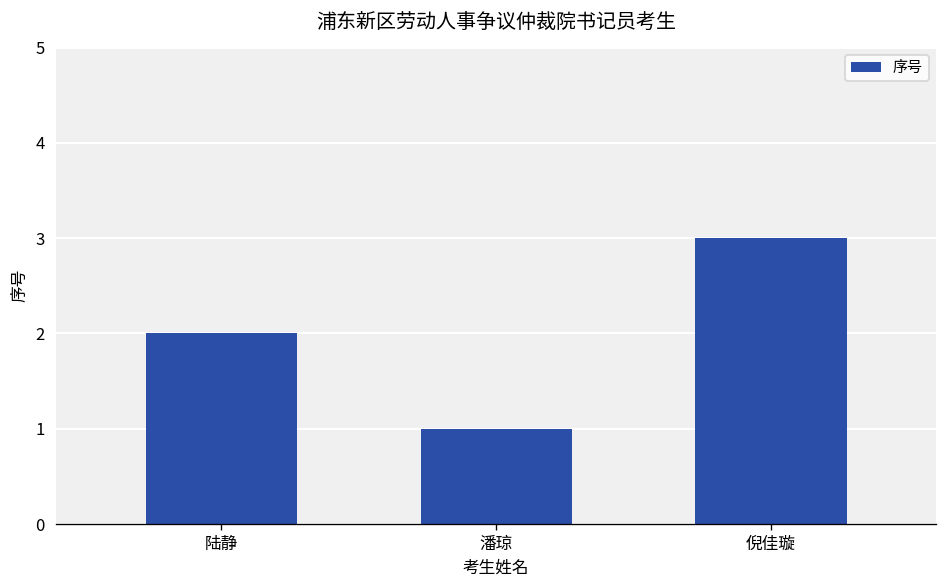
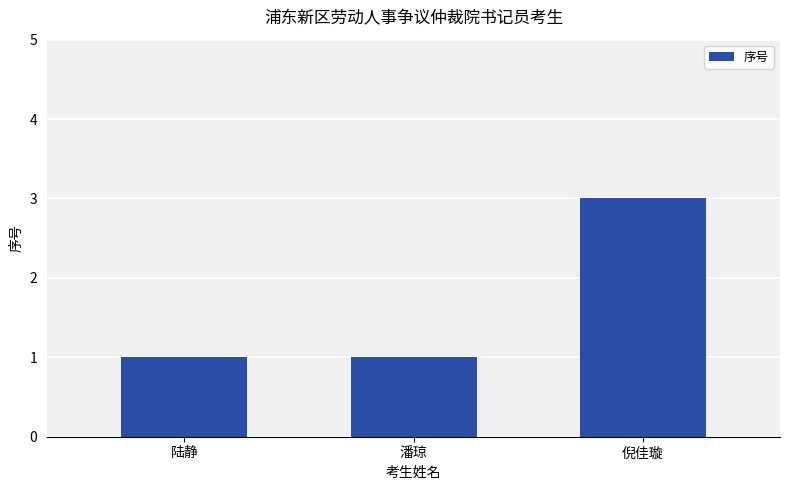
  {
-   "陆静": 2,
+   "陆静": 1,
    "潘琼": 1,
    "倪佳璇": 3
  }
